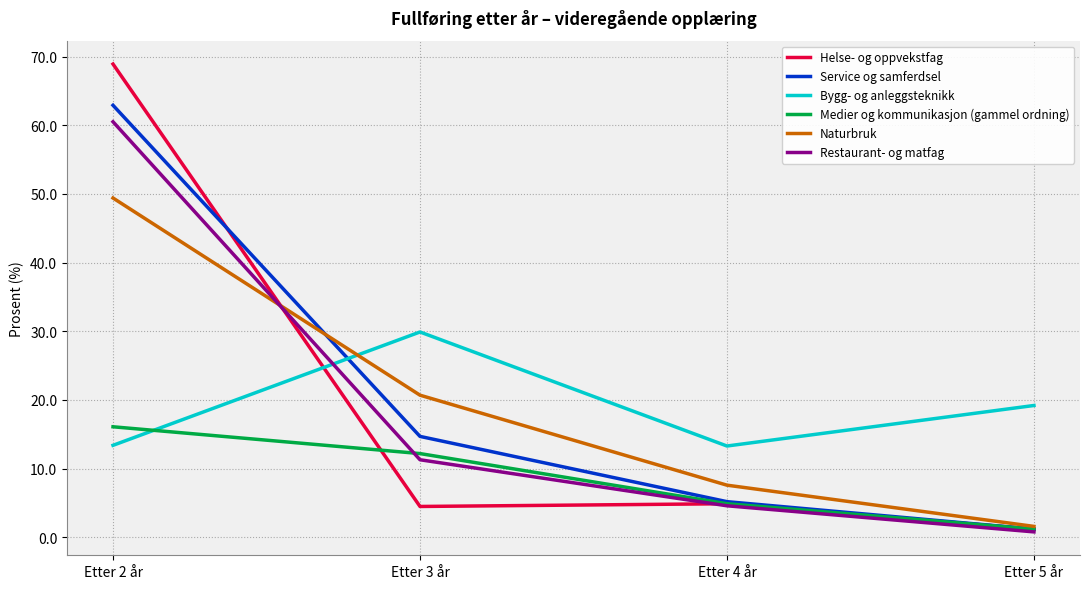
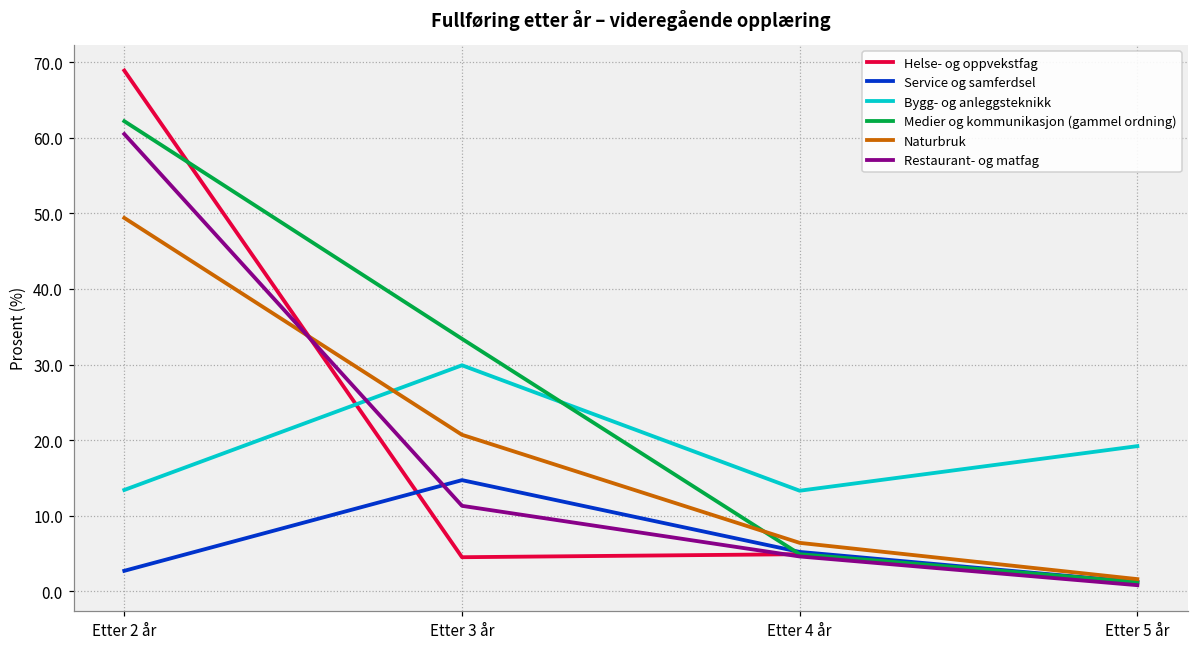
  {
    "Helse- og oppvekstfag": {
      "Etter 2 år": 69,
      "Etter 3 år": 5
    },
    "Service og samferdsel": {
-     "Etter 2 år": 63,
+     "Etter 2 år": 3,
      "Etter 3 år": 15
    },
    "Bygg- og anleggsteknikk": {
      "Etter 2 år": 13,
      "Etter 3 år": 30,
      "Etter 4 år": 13,
      "Etter 5 år": 19
    },
    "Medier og kommunikasjon (gammel ordning)": {
-     "Etter 2 år": 16,
-     "Etter 3 år": 12
+     "Etter 2 år": 62,
+     "Etter 3 år": 33
    },
    "Naturbruk": {
      "Etter 2 år": 49,
      "Etter 3 år": 21,
-     "Etter 4 år": 8,
+     "Etter 4 år": 6,
      "Etter 5 år": 2
    },
    "Restaurant- og matfag": {
      "Etter 2 år": 61,
      "Etter 3 år": 11,
      "Etter 5 år": 1
    }
  }
